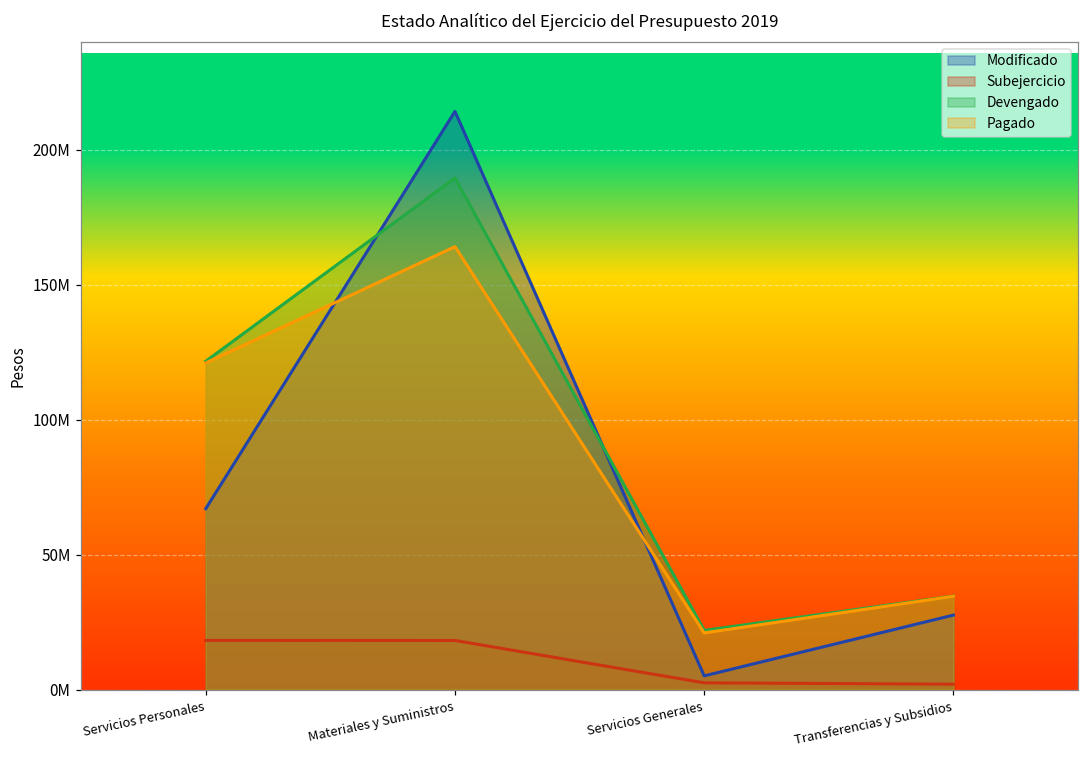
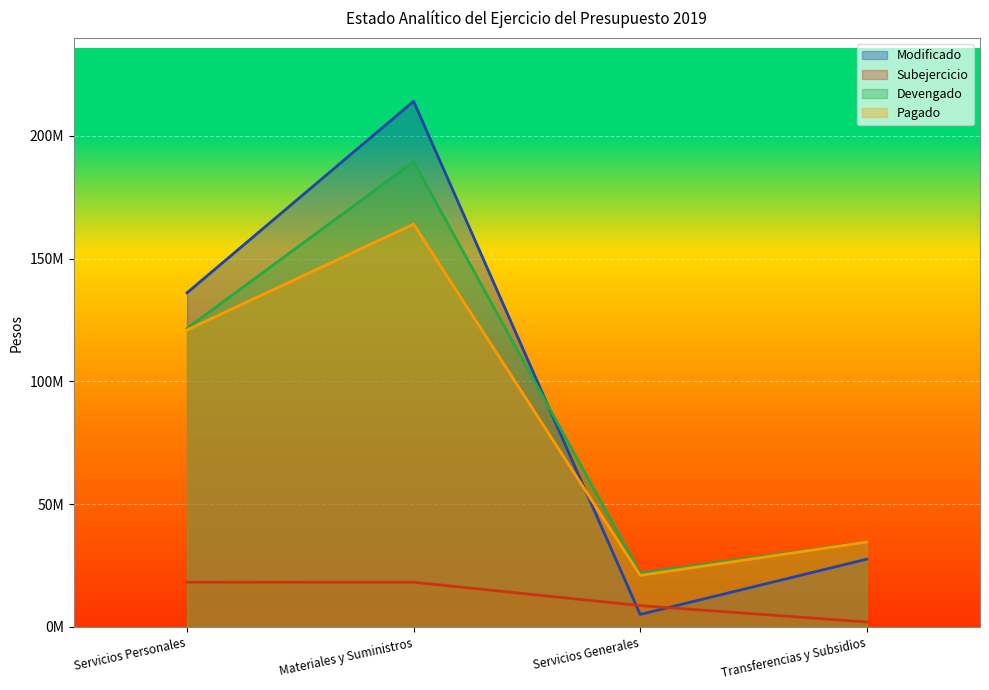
  {
    "Modificado": {
-     "Servicios Personales": 67000000,
+     "Servicios Personales": 136000000,
      "Materiales y Suministros": 214000000,
      "Servicios Generales": 5000000,
      "Transferencias y Subsidios": 28000000
    },
    "Subejercicio": {
      "Servicios Personales": 18000000,
      "Materiales y Suministros": 18000000,
-     "Servicios Generales": 3000000,
+     "Servicios Generales": 9000000,
      "Transferencias y Subsidios": 2000000
    },
    "Devengado": {
      "Materiales y Suministros": 189000000
    },
    "Pagado": {
      "Materiales y Suministros": 164000000
    }
  }
